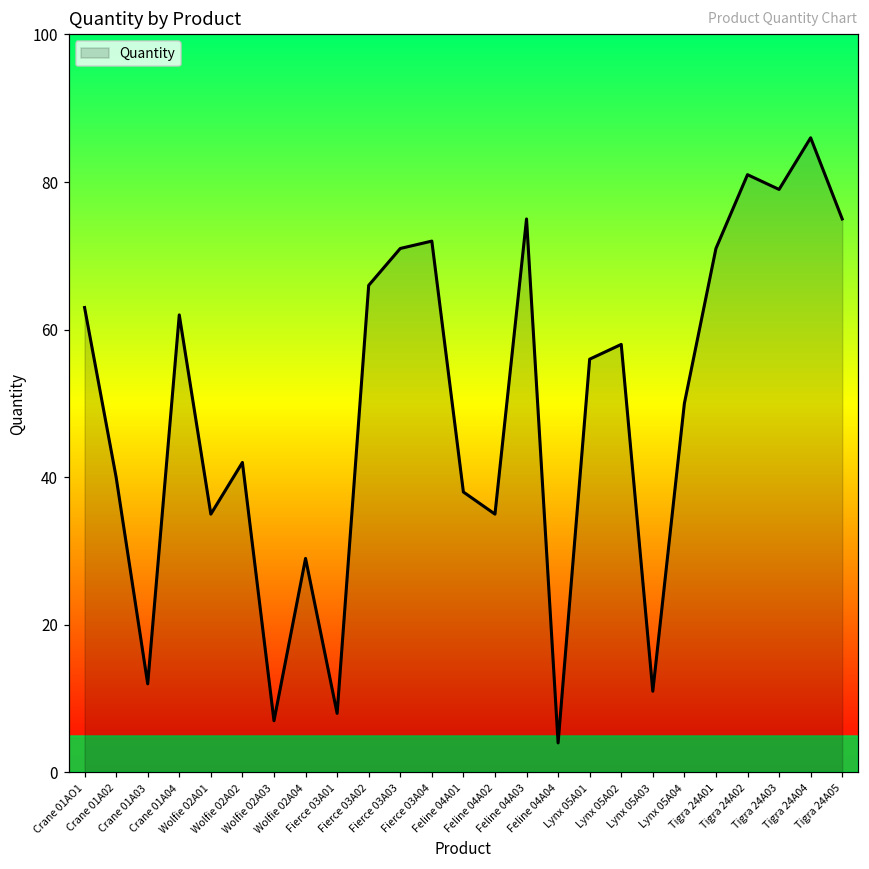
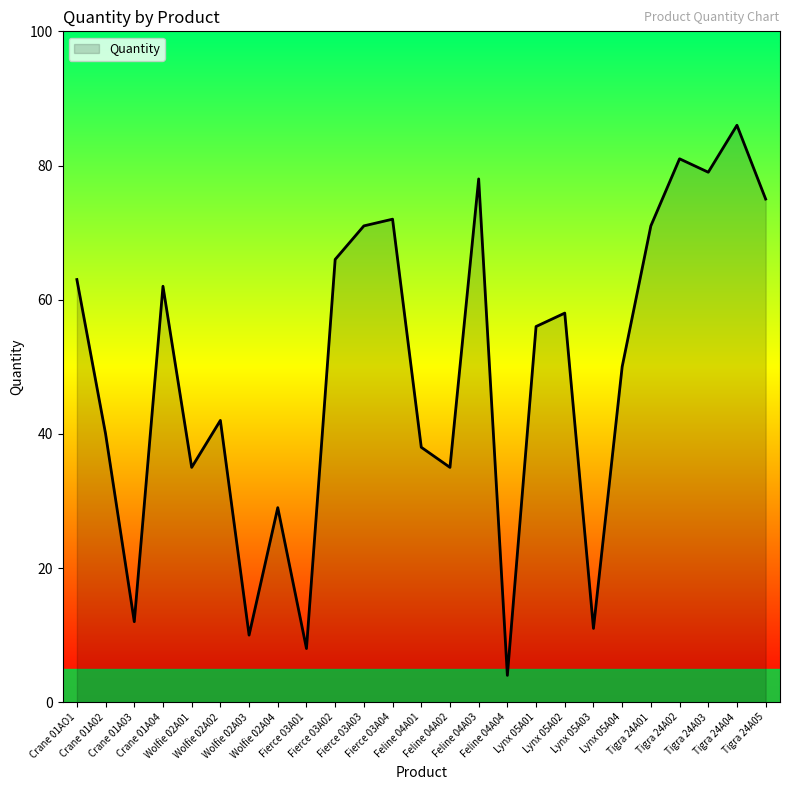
  {
    "Crane 01AO1": 63,
    "Crane 01A02": 40,
    "Crane 01A03": 12,
    "Crane 01A04": 62,
    "Wolfie 02A01": 35,
    "Wolfie 02A02": 42,
-   "Wolfie 02A03": 7,
+   "Wolfie 02A03": 10,
    "Wolfie 02A04": 29,
    "Fierce 03A01": 8,
    "Fierce 03A02": 66,
    "Fierce 03A03": 71,
    "Fierce 03A04": 72,
    "Feline 04A01": 38,
    "Feline 04A02": 35,
-   "Feline 04A03": 75,
+   "Feline 04A03": 78,
    "Lynx 05A01": 56,
    "Lynx 05A02": 58,
    "Lynx 05A03": 11,
    "Lynx 05A04": 50,
    "Tigra 24A01": 71,
    "Tigra 24A02": 81,
    "Tigra 24A03": 79,
    "Tigra 24A04": 86,
    "Tigra 24A05": 75
  }
